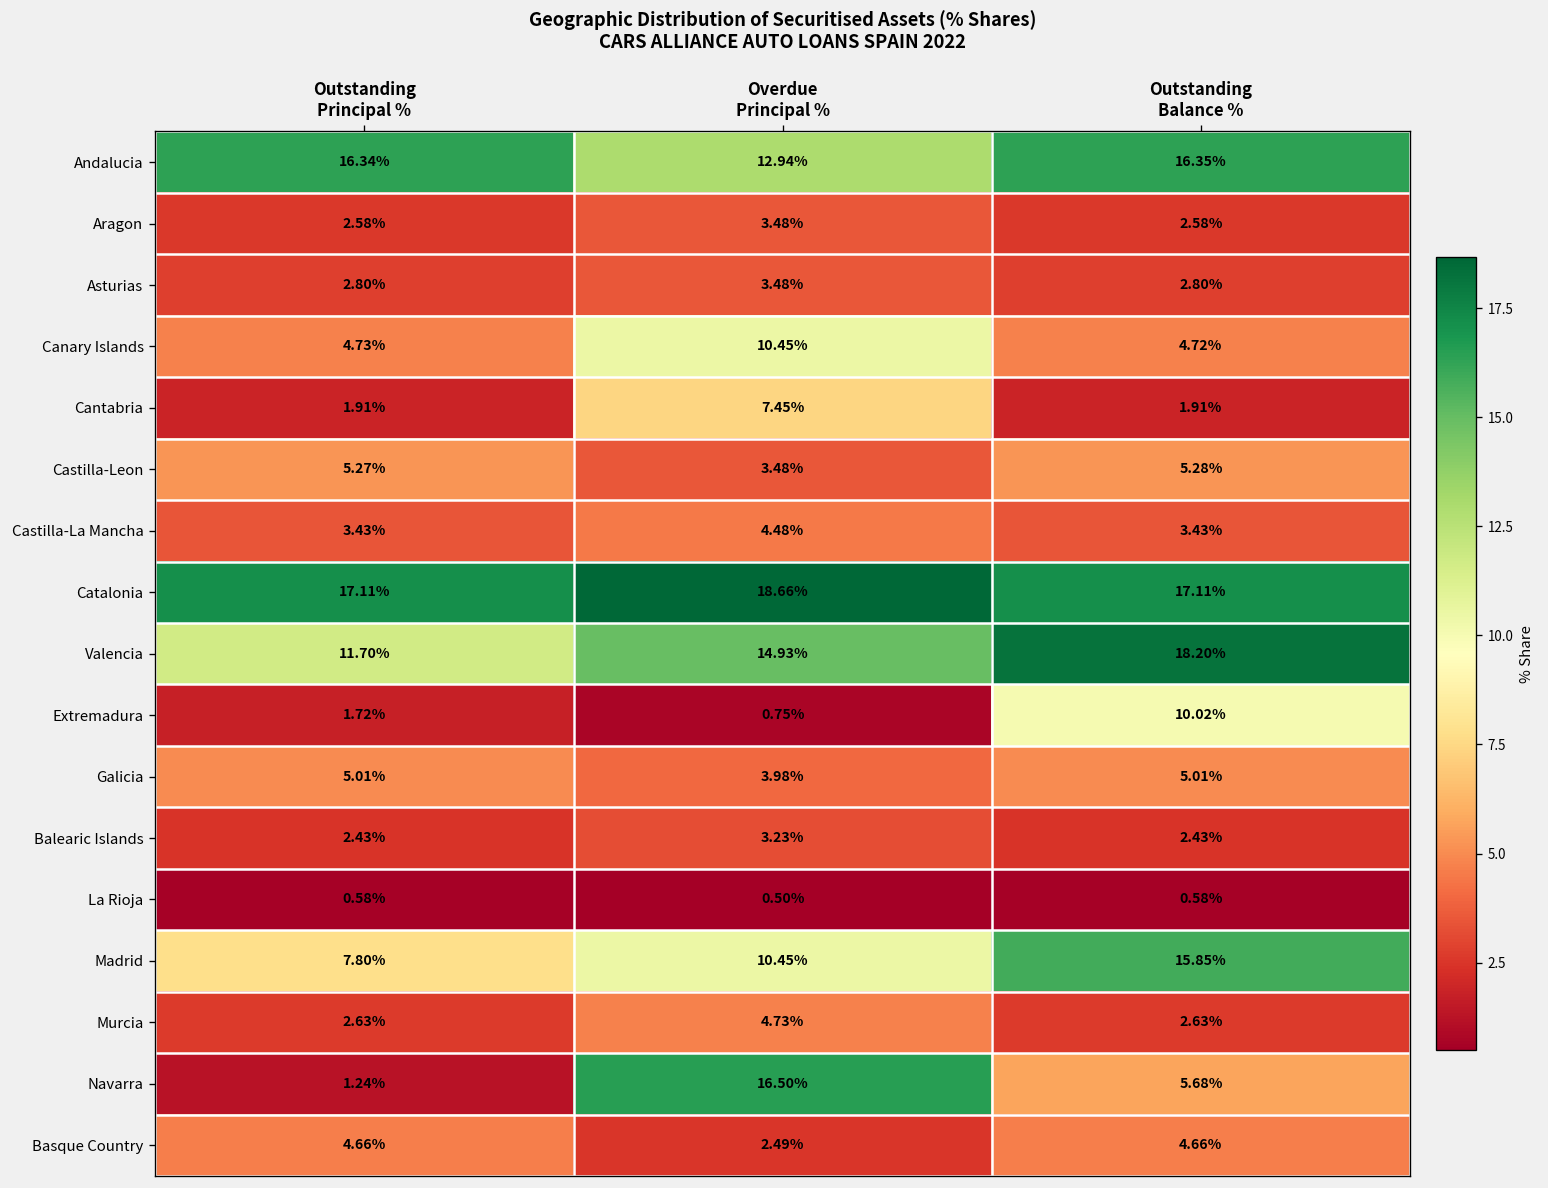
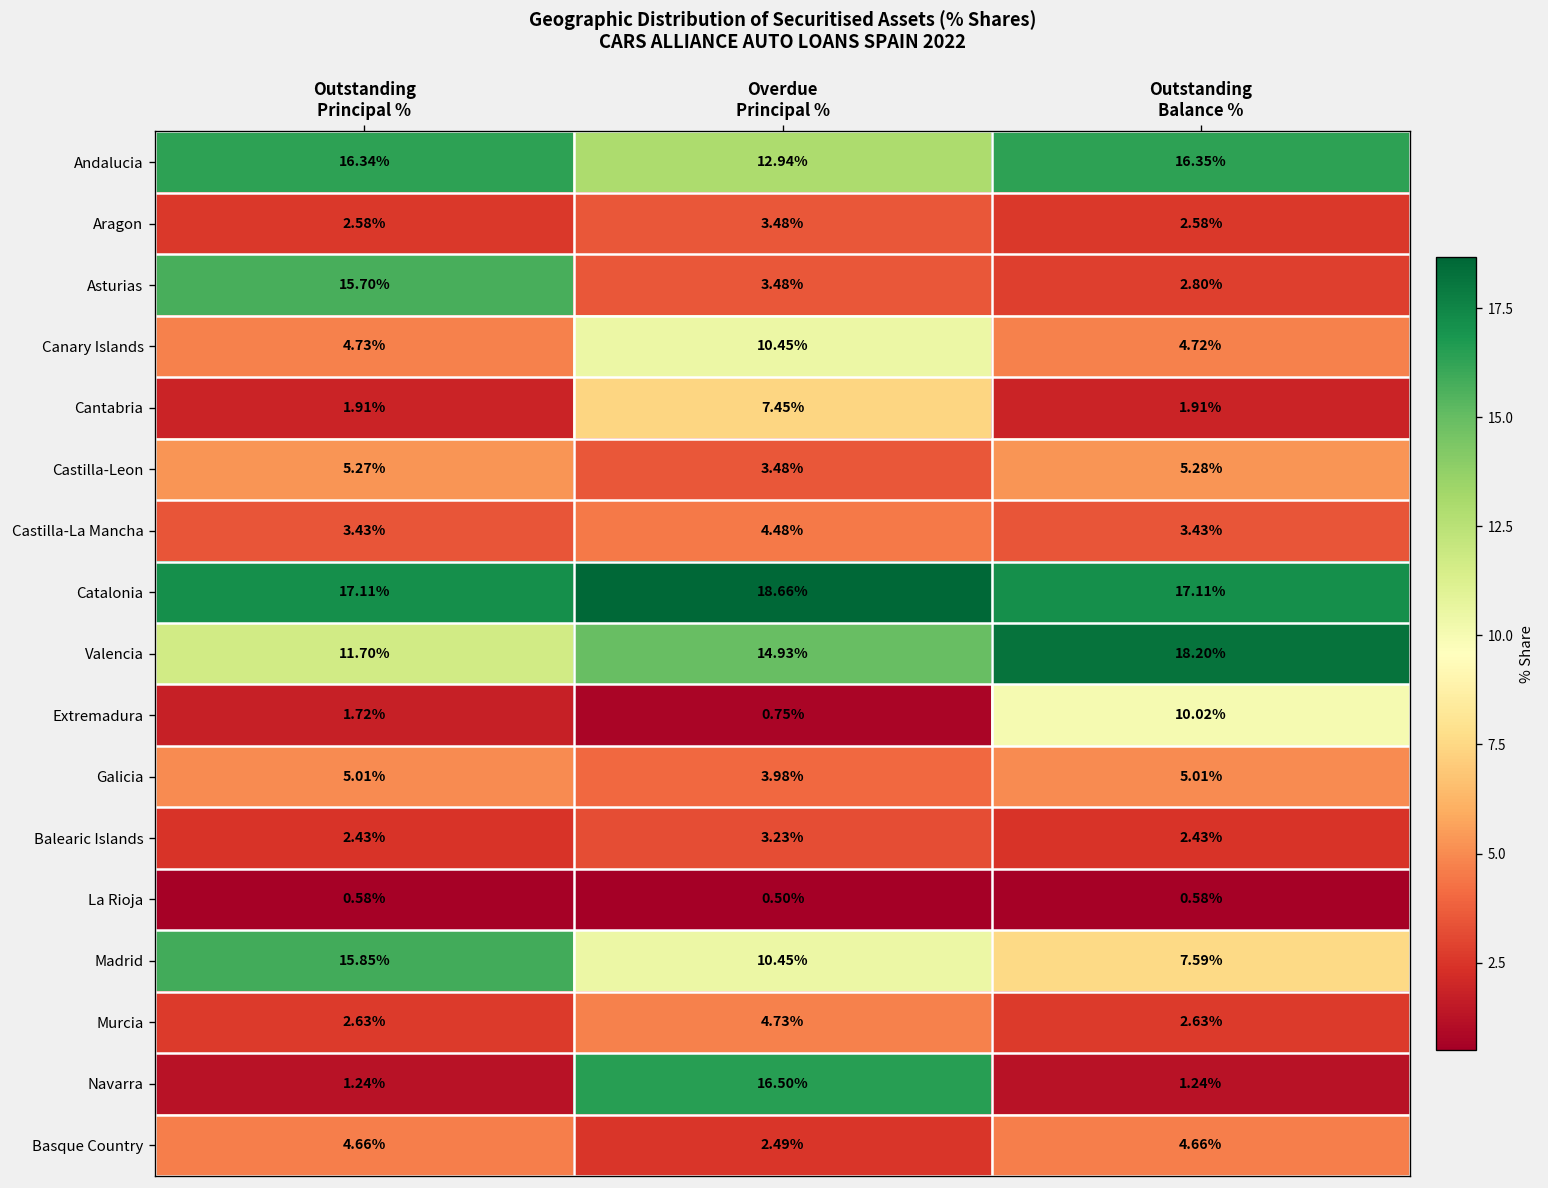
  {
    "Andalucia": {
      "Outstanding Principal %": "16.34%",
      "Overdue Principal %": "12.94%",
      "Outstanding Balance %": "16.35%"
    },
    "Aragon": {
      "Outstanding Principal %": "2.58%",
      "Overdue Principal %": "3.48%",
      "Outstanding Balance %": "2.58%"
    },
    "Asturias": {
-     "Outstanding Principal %": "2.80%",
+     "Outstanding Principal %": "15.70%",
      "Overdue Principal %": "3.48%",
      "Outstanding Balance %": "2.80%"
    },
    "Canary Islands": {
      "Outstanding Principal %": "4.73%",
      "Overdue Principal %": "10.45%",
      "Outstanding Balance %": "4.72%"
    },
    "Cantabria": {
      "Outstanding Principal %": "1.91%",
      "Overdue Principal %": "7.45%",
      "Outstanding Balance %": "1.91%"
    },
    "Castilla-Leon": {
      "Outstanding Principal %": "5.27%",
      "Overdue Principal %": "3.48%",
      "Outstanding Balance %": "5.28%"
    },
    "Castilla-La Mancha": {
      "Outstanding Principal %": "3.43%",
      "Overdue Principal %": "4.48%",
      "Outstanding Balance %": "3.43%"
    },
    "Catalonia": {
      "Outstanding Principal %": "17.11%",
      "Overdue Principal %": "18.66%",
      "Outstanding Balance %": "17.11%"
    },
    "Valencia": {
      "Outstanding Principal %": "11.70%",
      "Overdue Principal %": "14.93%",
      "Outstanding Balance %": "18.20%"
    },
    "Extremadura": {
      "Outstanding Principal %": "1.72%",
      "Overdue Principal %": "0.75%",
      "Outstanding Balance %": "10.02%"
    },
    "Galicia": {
      "Outstanding Principal %": "5.01%",
      "Overdue Principal %": "3.98%",
      "Outstanding Balance %": "5.01%"
    },
    "Balearic Islands": {
      "Outstanding Principal %": "2.43%",
      "Overdue Principal %": "3.23%",
      "Outstanding Balance %": "2.43%"
    },
    "La Rioja": {
      "Outstanding Principal %": "0.58%",
      "Overdue Principal %": "0.50%",
      "Outstanding Balance %": "0.58%"
    },
    "Madrid": {
-     "Outstanding Principal %": "7.80%",
+     "Outstanding Principal %": "15.85%",
      "Overdue Principal %": "10.45%",
-     "Outstanding Balance %": "15.85%"
+     "Outstanding Balance %": "7.59%"
    },
    "Murcia": {
      "Outstanding Principal %": "2.63%",
      "Overdue Principal %": "4.73%",
      "Outstanding Balance %": "2.63%"
    },
    "Navarra": {
      "Outstanding Principal %": "1.24%",
      "Overdue Principal %": "16.50%",
-     "Outstanding Balance %": "5.68%"
+     "Outstanding Balance %": "1.24%"
    },
    "Basque Country": {
      "Outstanding Principal %": "4.66%",
      "Overdue Principal %": "2.49%",
      "Outstanding Balance %": "4.66%"
    }
  }
